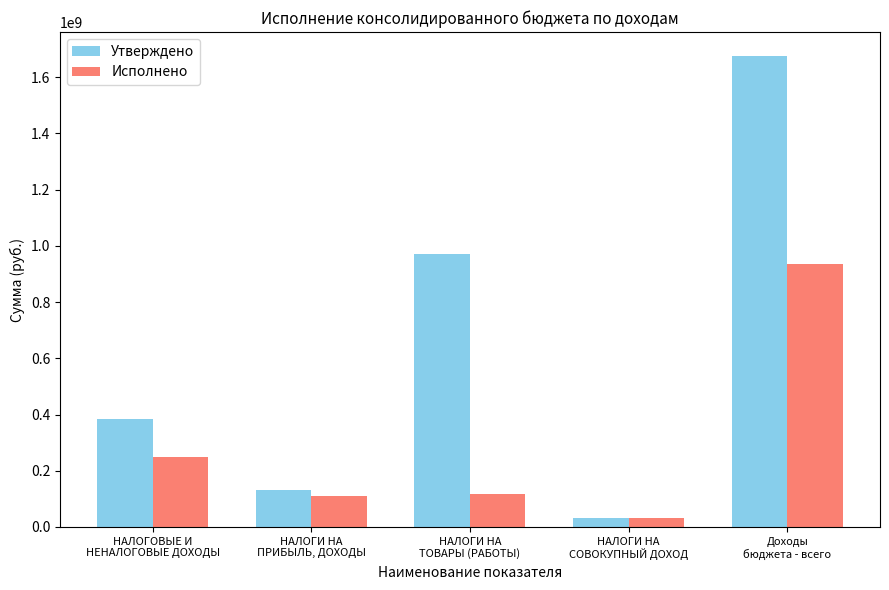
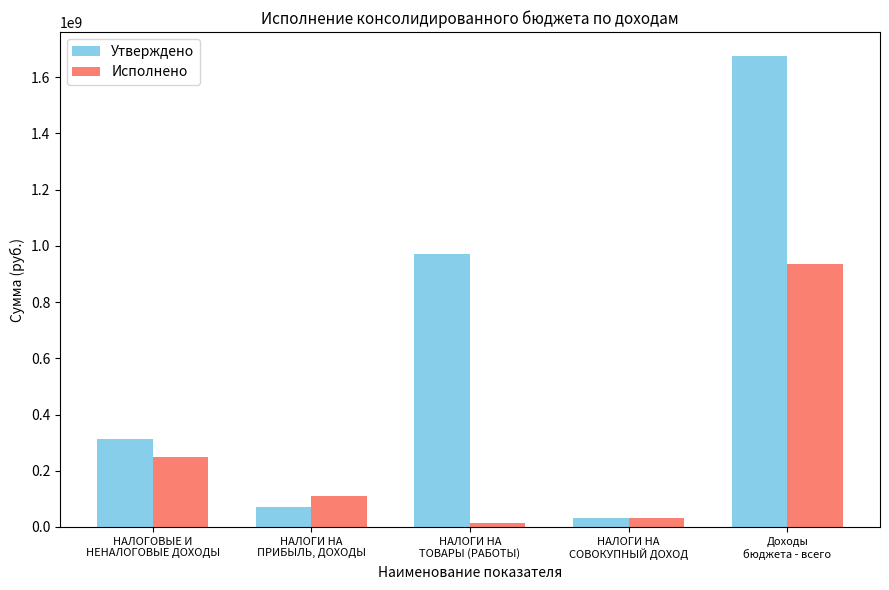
  {
    "Утверждено": {
-     "НАЛОГОВЫЕ И НЕНАЛОГОВЫЕ ДОХОДЫ": 380000000,
-     "НАЛОГИ НА ПРИБЫЛЬ, ДОХОДЫ": 130000000,
+     "НАЛОГОВЫЕ И НЕНАЛОГОВЫЕ ДОХОДЫ": 310000000,
+     "НАЛОГИ НА ПРИБЫЛЬ, ДОХОДЫ": 70000000,
      "НАЛОГИ НА ТОВАРЫ (РАБОТЫ)": 970000000,
      "НАЛОГИ НА СОВОКУПНЫЙ ДОХОД": 30000000,
      "Доходы бюджета - всего": 1680000000
    },
    "Исполнено": {
      "НАЛОГОВЫЕ И НЕНАЛОГОВЫЕ ДОХОДЫ": 250000000,
      "НАЛОГИ НА ПРИБЫЛЬ, ДОХОДЫ": 110000000,
-     "НАЛОГИ НА ТОВАРЫ (РАБОТЫ)": 120000000,
+     "НАЛОГИ НА ТОВАРЫ (РАБОТЫ)": 10000000,
      "НАЛОГИ НА СОВОКУПНЫЙ ДОХОД": 30000000,
      "Доходы бюджета - всего": 940000000
    }
  }
